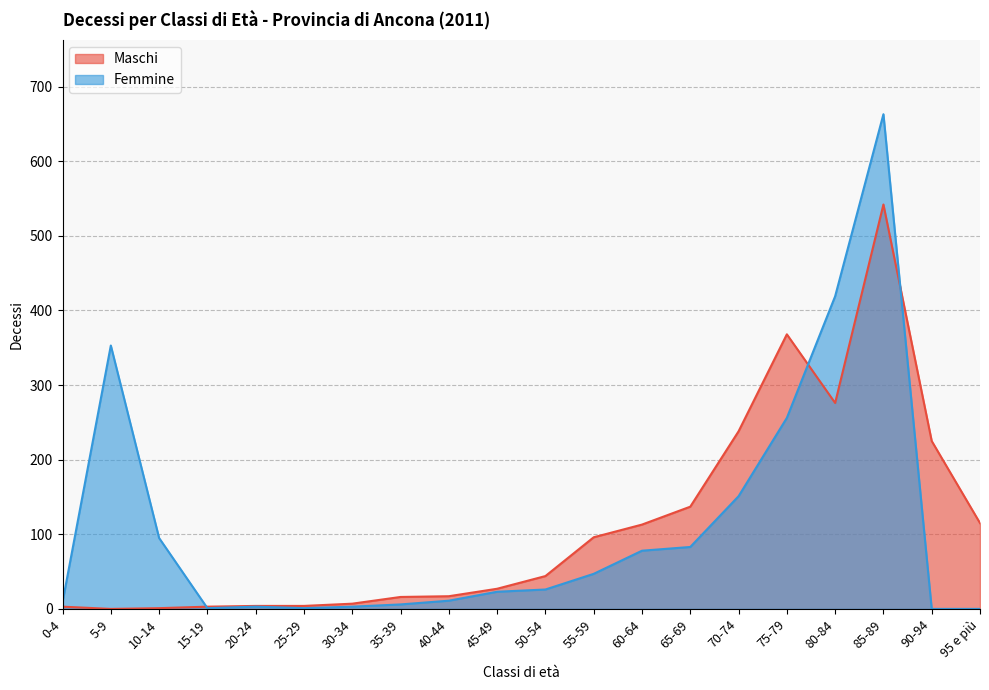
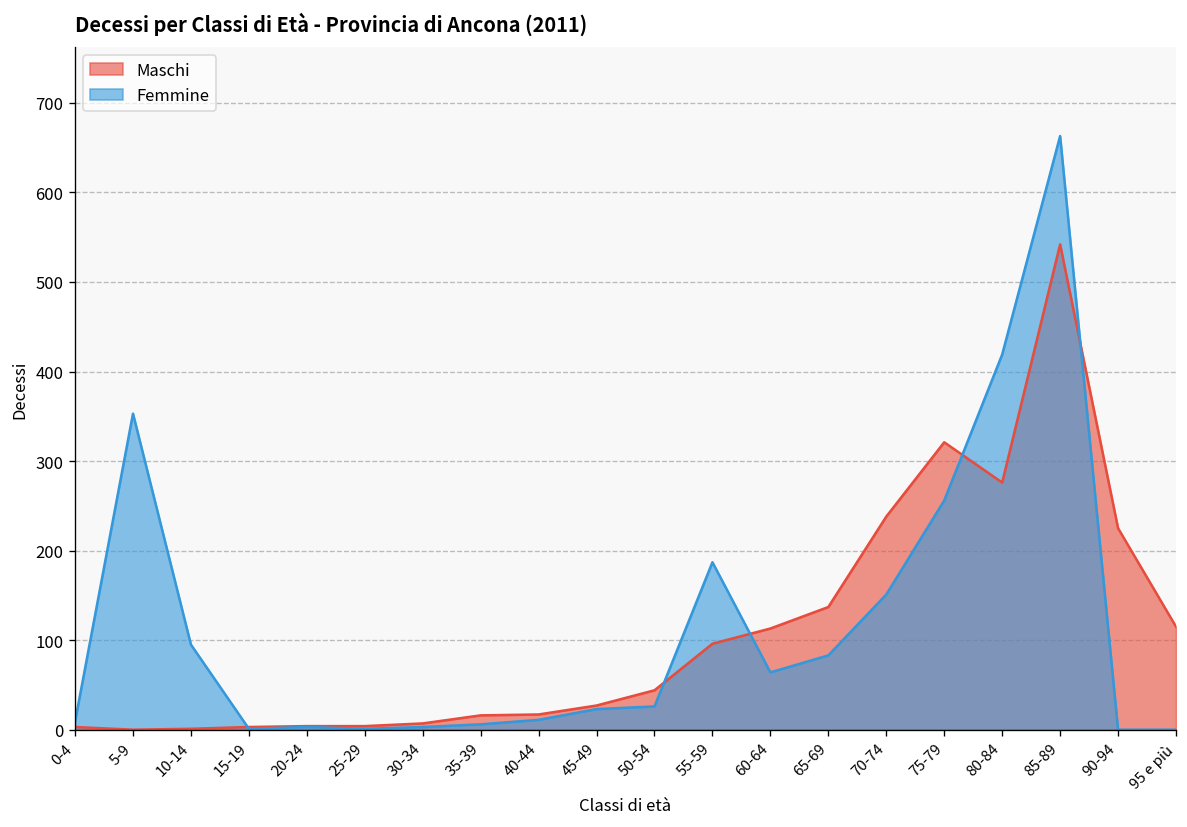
  {
    "Maschi": {
      "0-4": 0,
      "5-9": 0,
      "10-14": 0,
      "30-34": 10,
      "35-39": 20,
      "40-44": 20,
      "45-49": 30,
      "50-54": 40,
      "55-59": 100,
      "60-64": 110,
      "65-69": 140,
      "70-74": 240,
-     "75-79": 370,
+     "75-79": 320,
      "80-84": 280,
      "85-89": 540,
      "90-94": 230,
      "95 e più": 120
    },
    "Femmine": {
      "0-4": 10,
      "5-9": 350,
      "10-14": 100,
      "30-34": 0,
      "35-39": 10,
      "40-44": 10,
      "45-49": 20,
      "50-54": 30,
-     "55-59": 50,
-     "60-64": 80,
+     "55-59": 190,
+     "60-64": 60,
      "65-69": 80,
      "70-74": 150,
      "75-79": 260,
      "80-84": 420,
      "85-89": 660,
      "90-94": 0,
      "95 e più": 0
    }
  }
